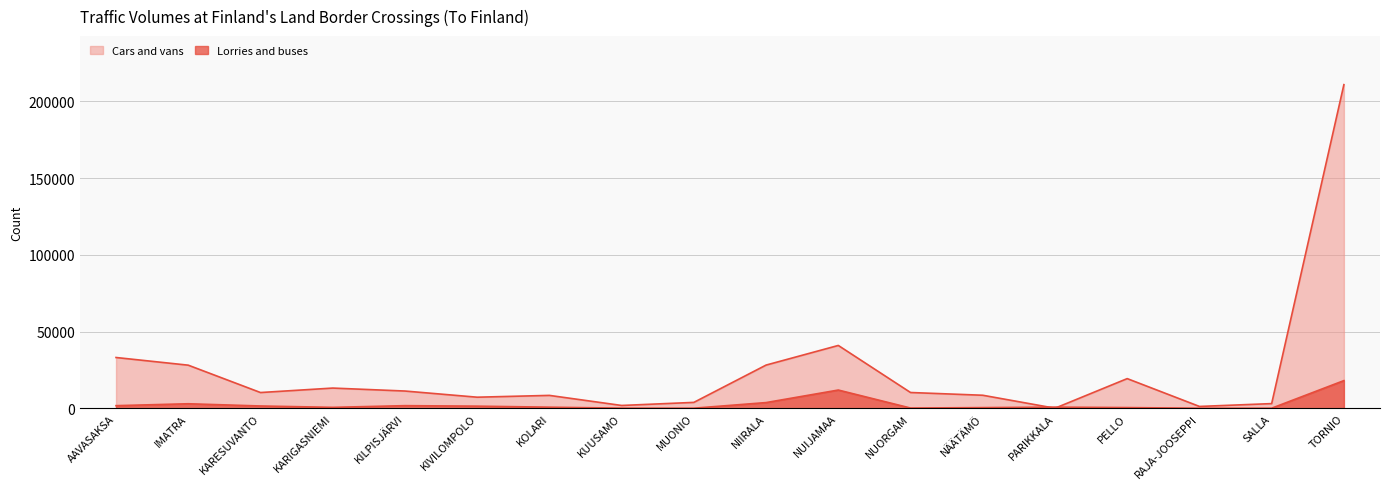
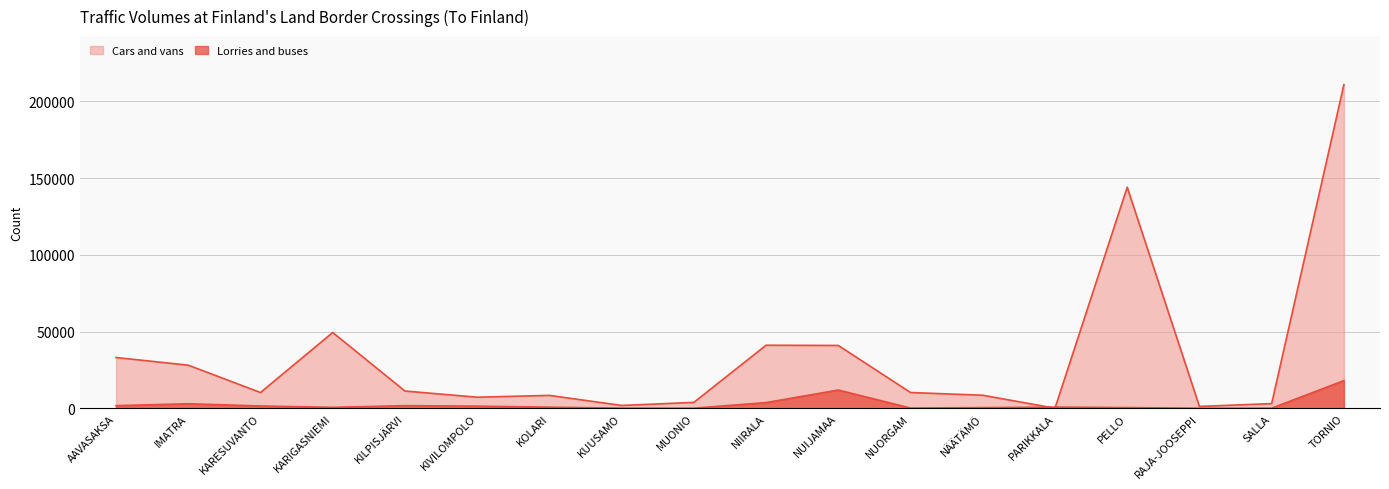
  {
    "Cars and vans": {
      "AAVASAKSA": 33000,
      "IMATRA": 28000,
      "KARESUVANTO": 10000,
-     "KARIGASNIEMI": 13000,
+     "KARIGASNIEMI": 49000,
      "KILPISJÄRVI": 11000,
      "KIVILOMPOLO": 7000,
      "KOLARI": 8000,
      "KUUSAMO": 2000,
      "MUONIO": 4000,
-     "NIIRALA": 28000,
+     "NIIRALA": 41000,
      "NUIJAMAA": 41000,
      "NUORGAM": 10000,
      "NÄÄTÄMÖ": 8000,
-     "PELLO": 19000,
+     "PELLO": 144000,
      "SALLA": 3000,
      "TORNIO": 211000
    },
    "Lorries and buses": {
      "AAVASAKSA": 2000,
      "IMATRA": 3000,
      "KARESUVANTO": 2000,
      "KARIGASNIEMI": 1000,
      "KILPISJÄRVI": 2000,
      "KIVILOMPOLO": 1000,
      "KOLARI": 1000,
      "KUUSAMO": 0,
      "MUONIO": 0,
      "NIIRALA": 4000,
      "NUIJAMAA": 12000,
      "NUORGAM": 0,
      "NÄÄTÄMÖ": 0,
      "PELLO": 0,
      "SALLA": 0,
      "TORNIO": 18000
    }
  }
